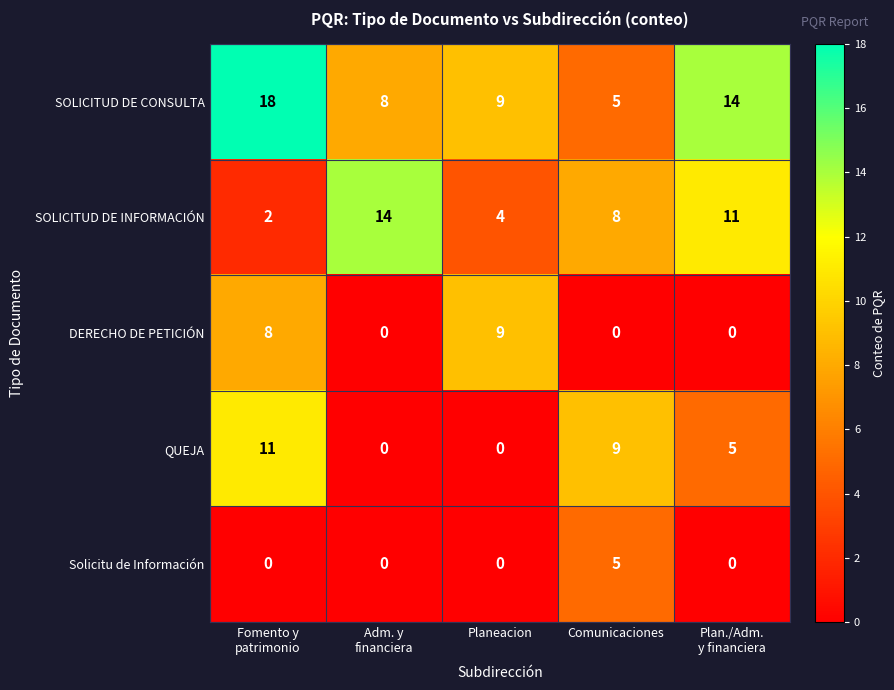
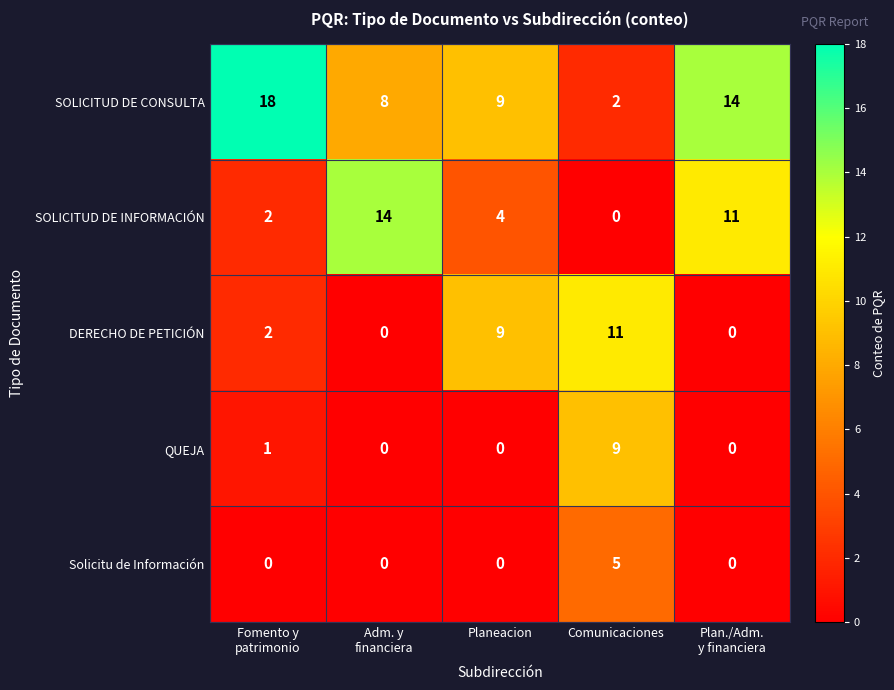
  {
    "SOLICITUD DE CONSULTA": {
      "Fomento y patrimonio": 18,
      "Adm. y financiera": 8,
      "Planeacion": 9,
-     "Comunicaciones": 5,
+     "Comunicaciones": 2,
      "Plan./Adm. y financiera": 14
    },
    "SOLICITUD DE INFORMACIÓN": {
      "Fomento y patrimonio": 2,
      "Adm. y financiera": 14,
      "Planeacion": 4,
-     "Comunicaciones": 8,
+     "Comunicaciones": 0,
      "Plan./Adm. y financiera": 11
    },
    "DERECHO DE PETICIÓN": {
-     "Fomento y patrimonio": 8,
+     "Fomento y patrimonio": 2,
      "Adm. y financiera": 0,
      "Planeacion": 9,
-     "Comunicaciones": 0,
+     "Comunicaciones": 11,
      "Plan./Adm. y financiera": 0
    },
    "QUEJA": {
-     "Fomento y patrimonio": 11,
+     "Fomento y patrimonio": 1,
      "Adm. y financiera": 0,
      "Planeacion": 0,
      "Comunicaciones": 9,
-     "Plan./Adm. y financiera": 5
+     "Plan./Adm. y financiera": 0
    },
    "Solicitu de Información": {
      "Fomento y patrimonio": 0,
      "Adm. y financiera": 0,
      "Planeacion": 0,
      "Comunicaciones": 5,
      "Plan./Adm. y financiera": 0
    }
  }
